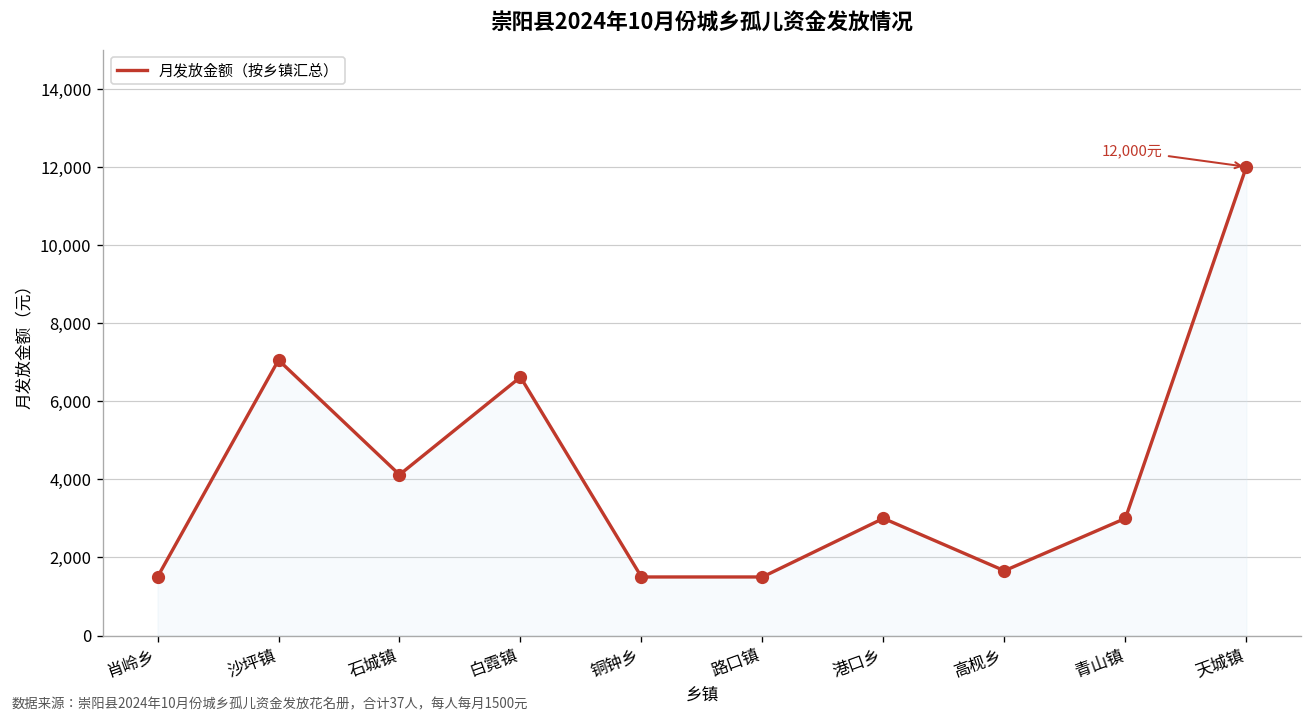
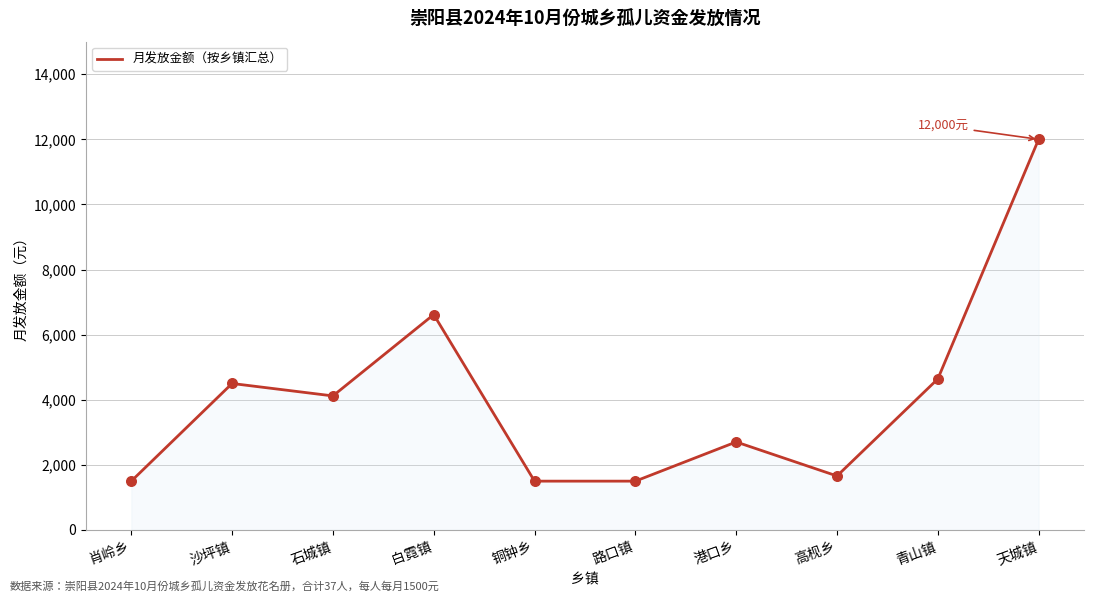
  {
    "肖岭乡": "1,500",
-   "沙坪镇": "7,100",
+   "沙坪镇": "4,500",
    "石城镇": "4,100",
    "白霓镇": "6,600",
    "铜钟乡": "1,500",
    "路口镇": "1,500",
-   "港口乡": "3,000",
+   "港口乡": "2,700",
    "高枧乡": "1,700",
-   "青山镇": "3,000"
+   "青山镇": "4,600"
  }
